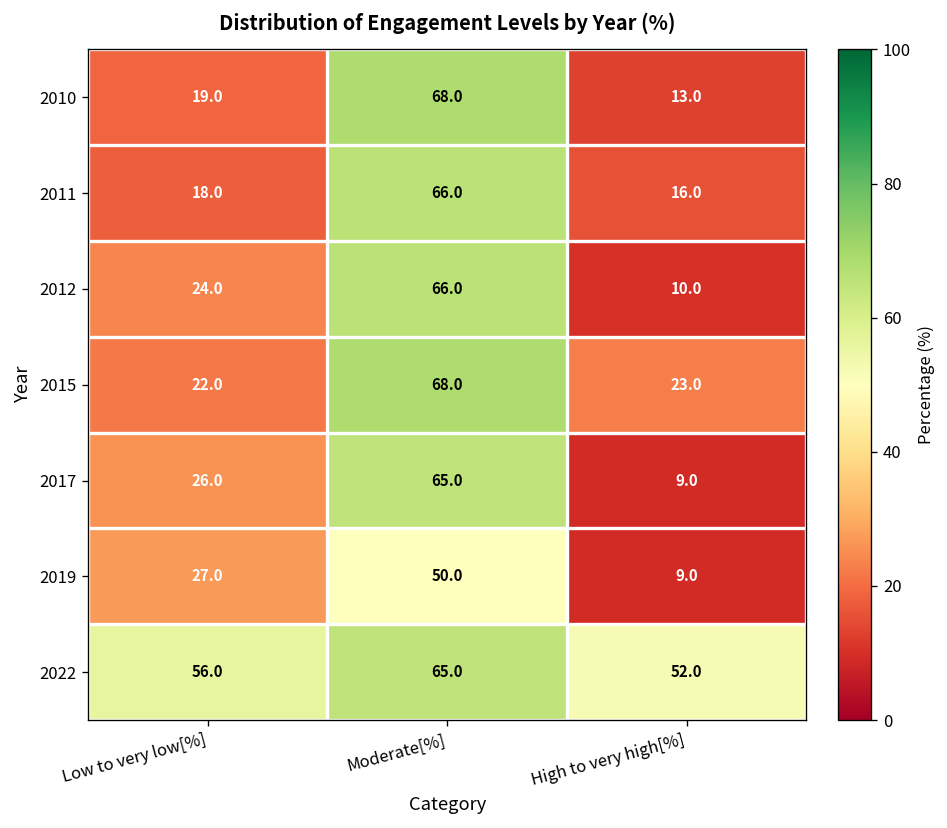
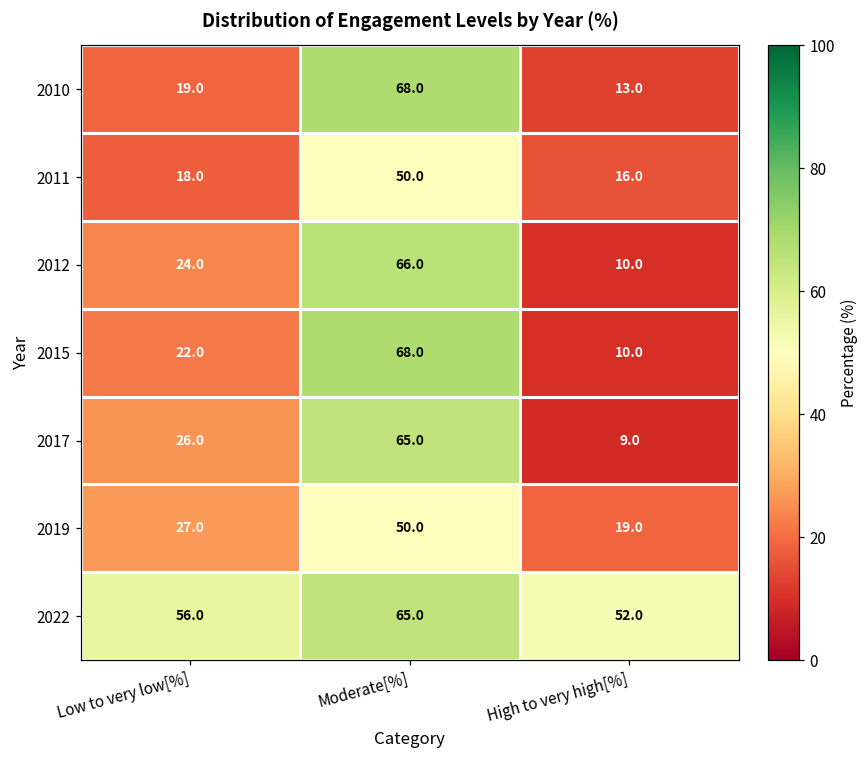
  {
    "2010": {
      "Low to very low[%]": 19.0,
      "Moderate[%]": 68.0,
      "High to very high[%]": 13.0
    },
    "2011": {
      "Low to very low[%]": 18.0,
-     "Moderate[%]": 66.0,
+     "Moderate[%]": 50.0,
      "High to very high[%]": 16.0
    },
    "2012": {
      "Low to very low[%]": 24.0,
      "Moderate[%]": 66.0,
      "High to very high[%]": 10.0
    },
    "2015": {
      "Low to very low[%]": 22.0,
      "Moderate[%]": 68.0,
-     "High to very high[%]": 23.0
+     "High to very high[%]": 10.0
    },
    "2017": {
      "Low to very low[%]": 26.0,
      "Moderate[%]": 65.0,
      "High to very high[%]": 9.0
    },
    "2019": {
      "Low to very low[%]": 27.0,
      "Moderate[%]": 50.0,
-     "High to very high[%]": 9.0
+     "High to very high[%]": 19.0
    },
    "2022": {
      "Low to very low[%]": 56.0,
      "Moderate[%]": 65.0,
      "High to very high[%]": 52.0
    }
  }
